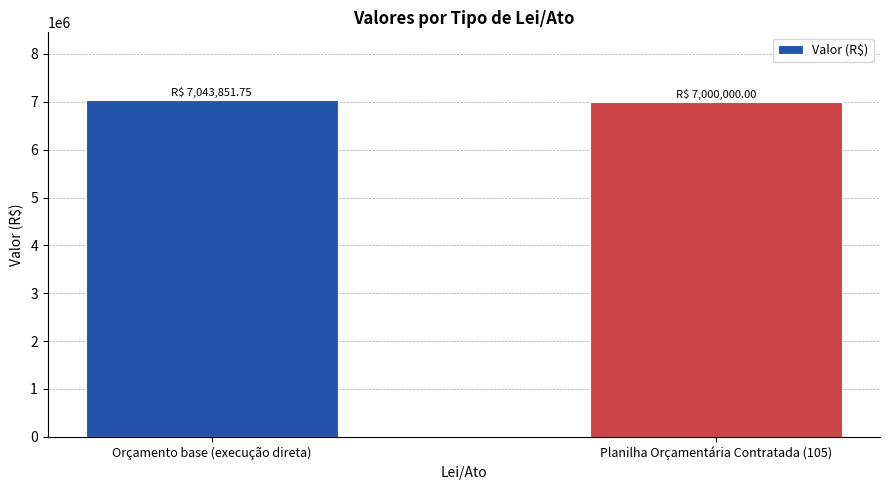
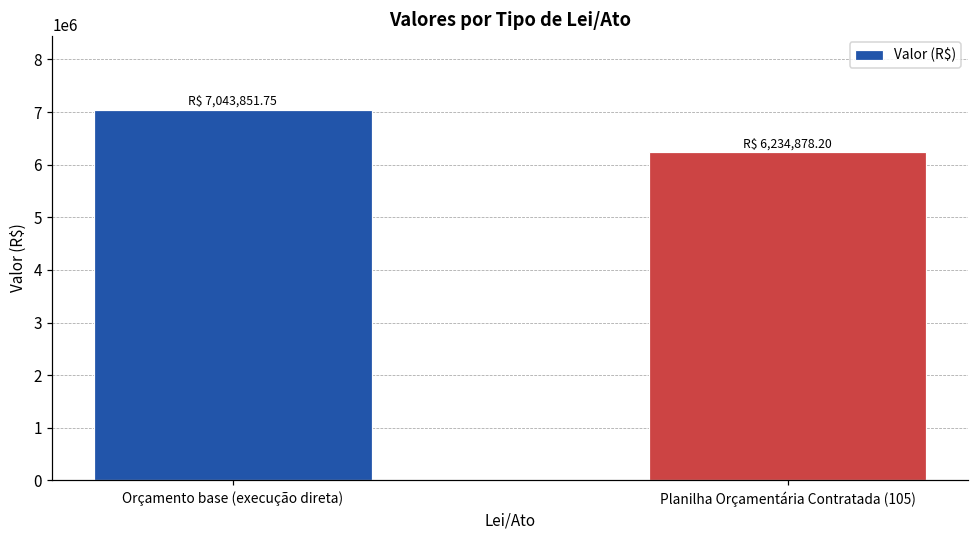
  {
    "Orçamento base (execução direta)": "7,043,851.75",
-   "Planilha Orçamentária Contratada (105)": "7,000,000.00"
+   "Planilha Orçamentária Contratada (105)": "6,234,878.20"
  }
